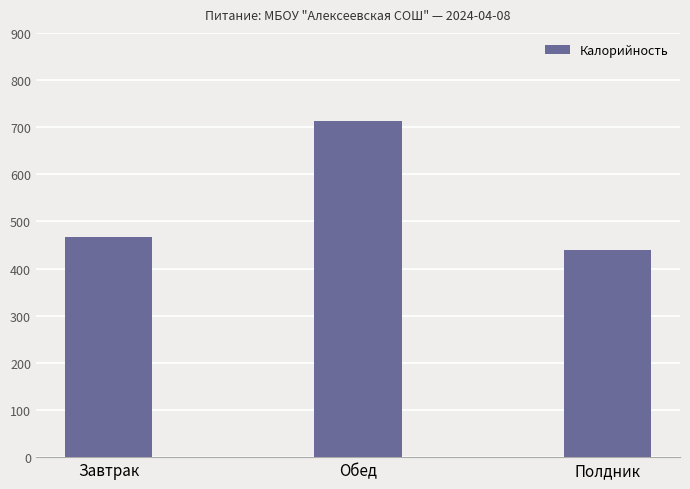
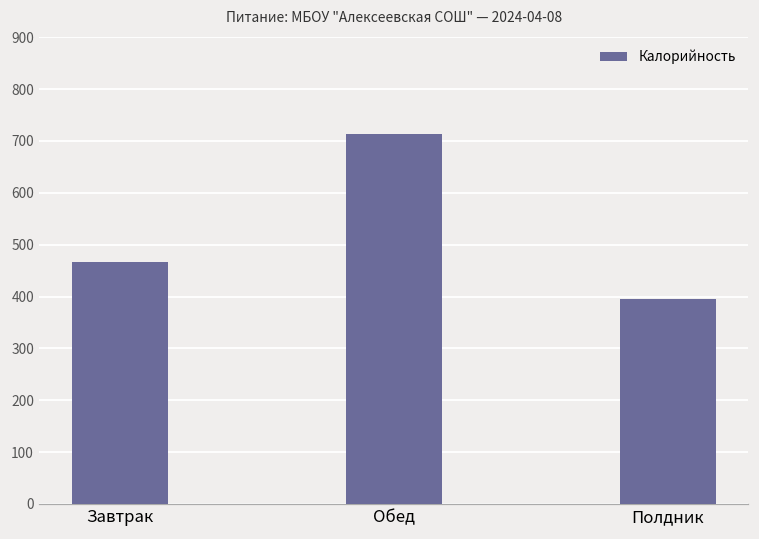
  {
    "Завтрак": 470,
    "Обед": 710,
-   "Полдник": 440
+   "Полдник": 400
  }
